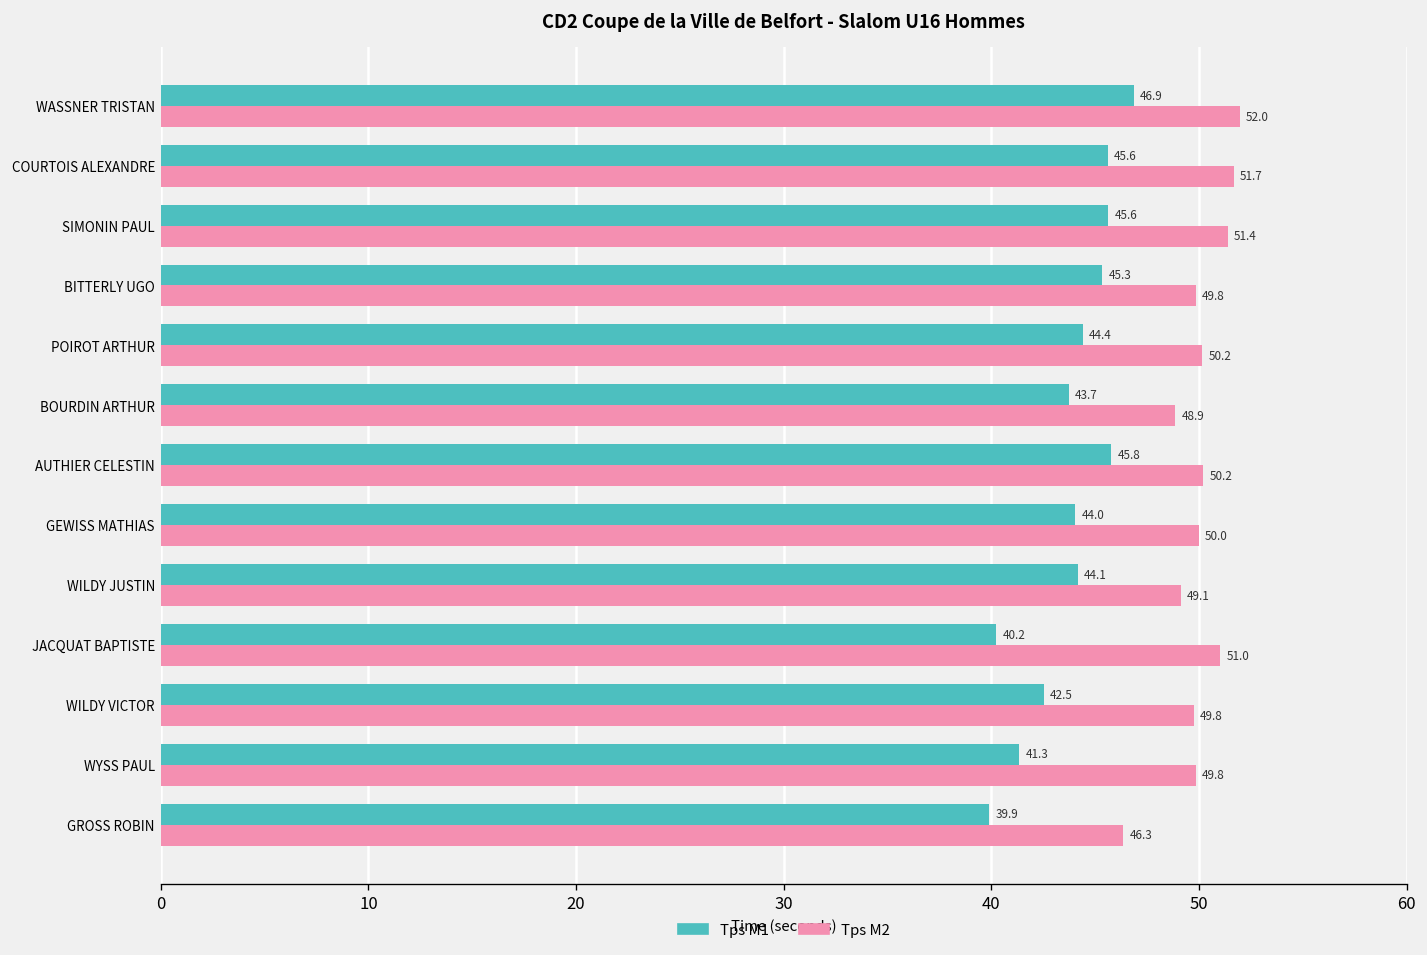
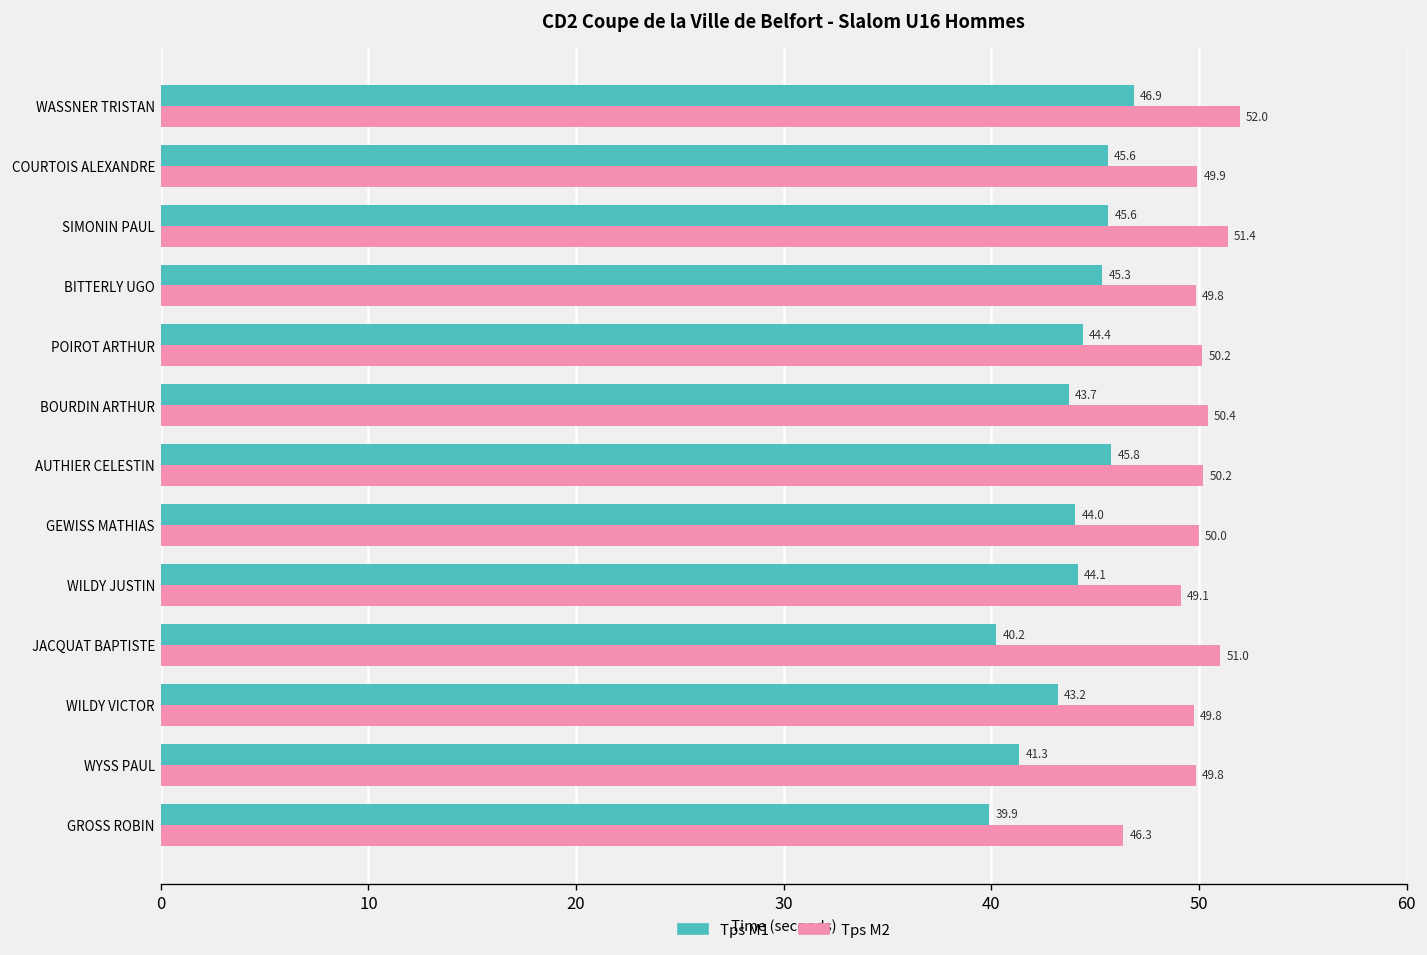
  {
    "Tps M1": {
      "WASSNER TRISTAN": 46.9,
      "COURTOIS ALEXANDRE": 45.6,
      "SIMONIN PAUL": 45.6,
      "BITTERLY UGO": 45.3,
      "POIROT ARTHUR": 44.4,
      "BOURDIN ARTHUR": 43.7,
      "AUTHIER CELESTIN": 45.8,
      "GEWISS MATHIAS": 44.0,
      "WILDY JUSTIN": 44.1,
      "JACQUAT BAPTISTE": 40.2,
-     "WILDY VICTOR": 42.5,
+     "WILDY VICTOR": 43.2,
      "WYSS PAUL": 41.3,
      "GROSS ROBIN": 39.9
    },
    "Tps M2": {
      "WASSNER TRISTAN": 52.0,
-     "COURTOIS ALEXANDRE": 51.7,
+     "COURTOIS ALEXANDRE": 49.9,
      "SIMONIN PAUL": 51.4,
      "BITTERLY UGO": 49.8,
      "POIROT ARTHUR": 50.2,
-     "BOURDIN ARTHUR": 48.9,
+     "BOURDIN ARTHUR": 50.4,
      "AUTHIER CELESTIN": 50.2,
      "GEWISS MATHIAS": 50.0,
      "WILDY JUSTIN": 49.1,
      "JACQUAT BAPTISTE": 51.0,
      "WILDY VICTOR": 49.8,
      "WYSS PAUL": 49.8,
      "GROSS ROBIN": 46.3
    }
  }
